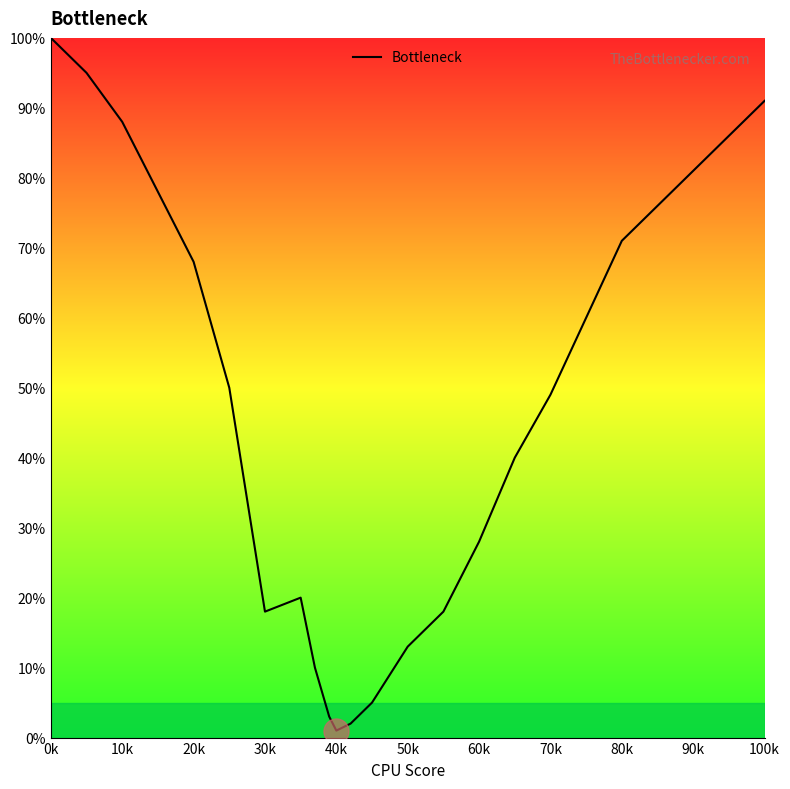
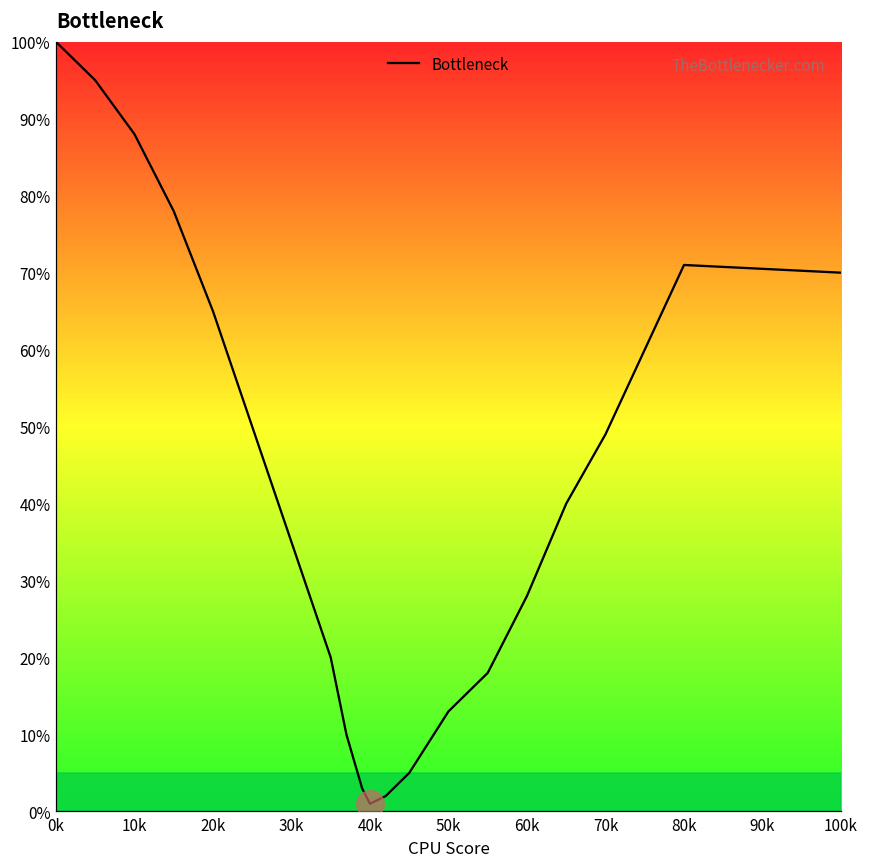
  {
    "Bottleneck": {
      "0k": "100%",
      "10k": "88%",
-     "20k": "68%",
-     "30k": "18%",
+     "20k": "65%",
+     "30k": "35%",
      "50k": "13%",
      "60k": "28%",
      "70k": "49%",
      "80k": "71%",
-     "100k": "91%"
+     "100k": "70%"
    }
  }
